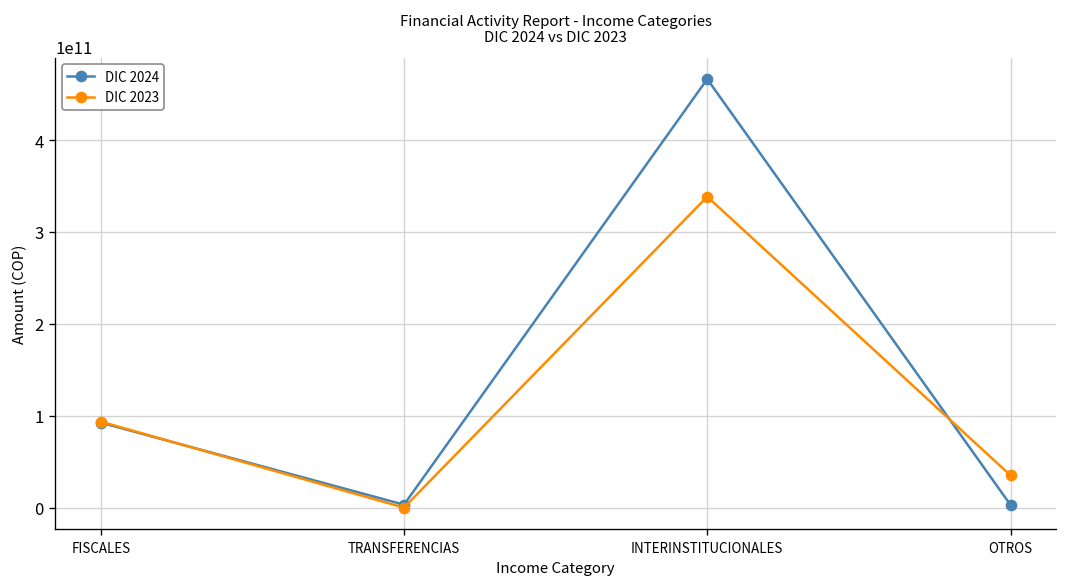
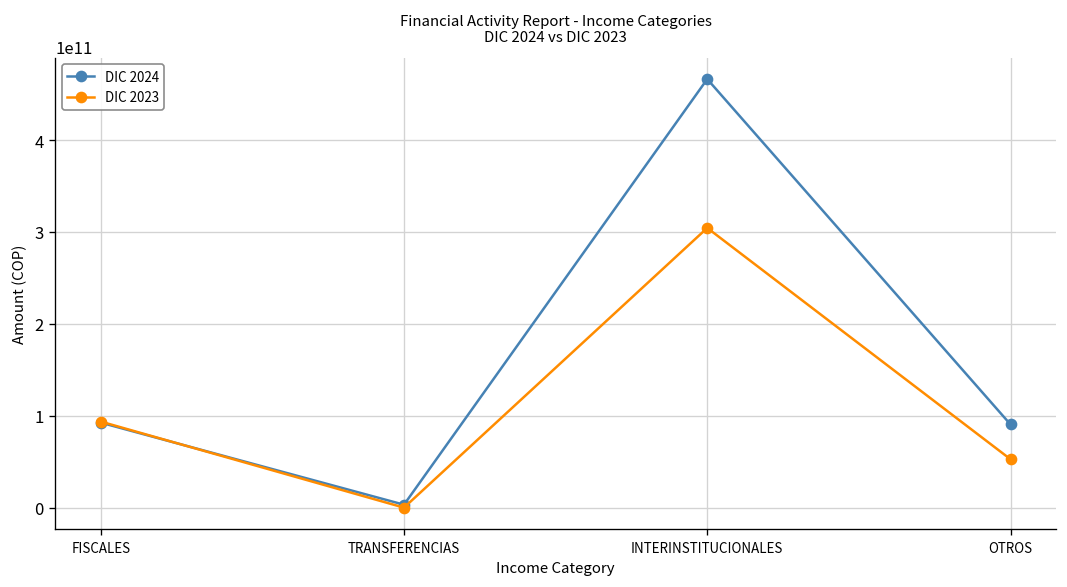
  {
    "DIC 2024": {
      "INTERINSTITUCIONALES": 470000000000,
-     "OTROS": 0
+     "OTROS": 90000000000
    },
    "DIC 2023": {
-     "INTERINSTITUCIONALES": 340000000000,
-     "OTROS": 40000000000
+     "INTERINSTITUCIONALES": 300000000000,
+     "OTROS": 50000000000
    }
  }
